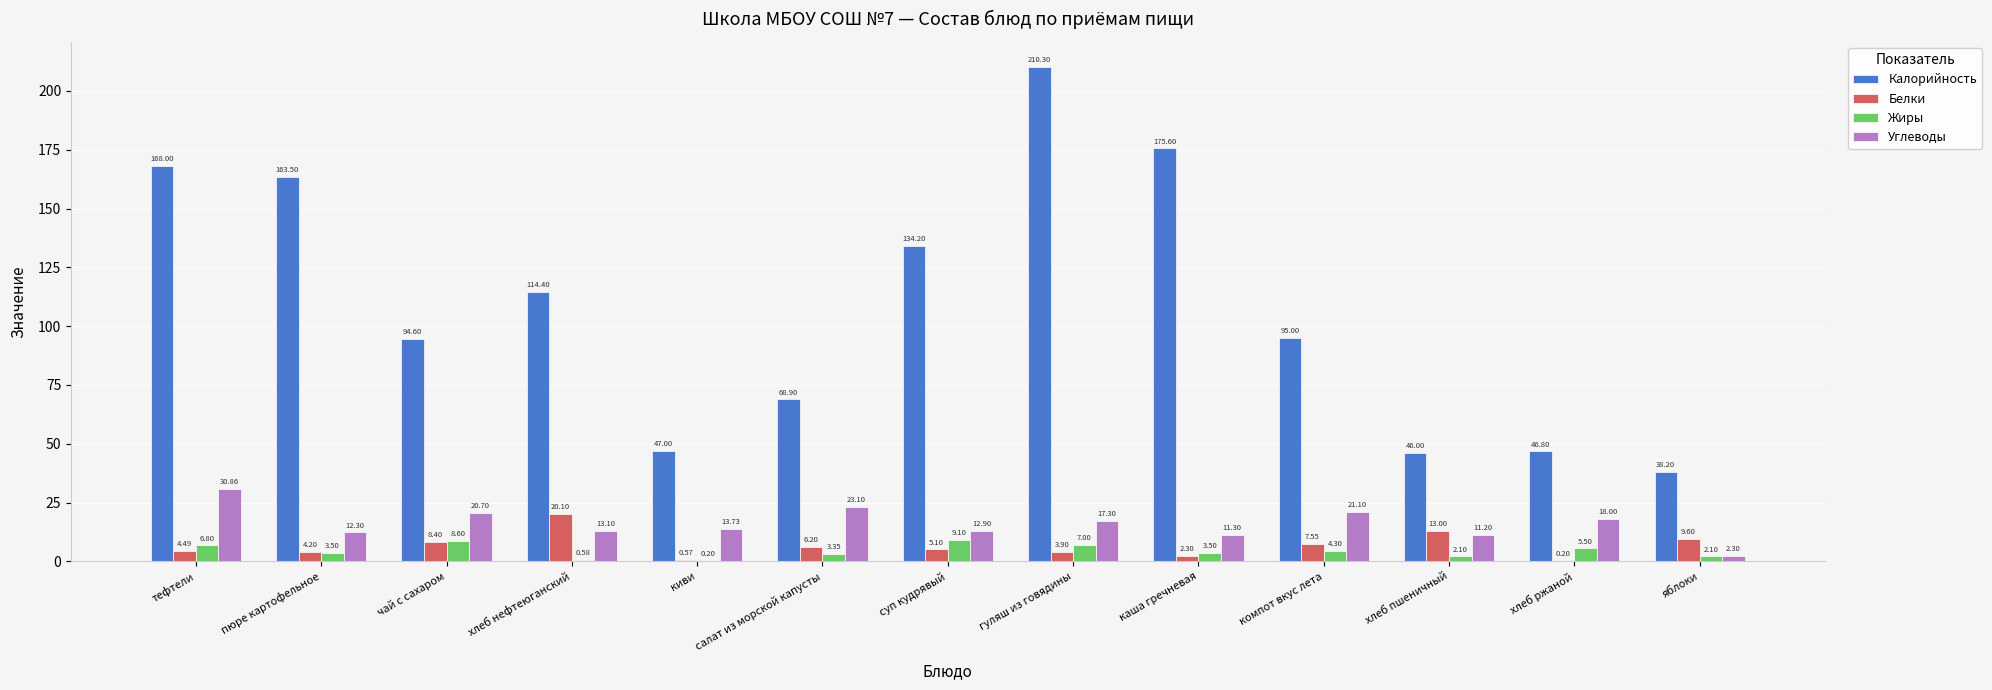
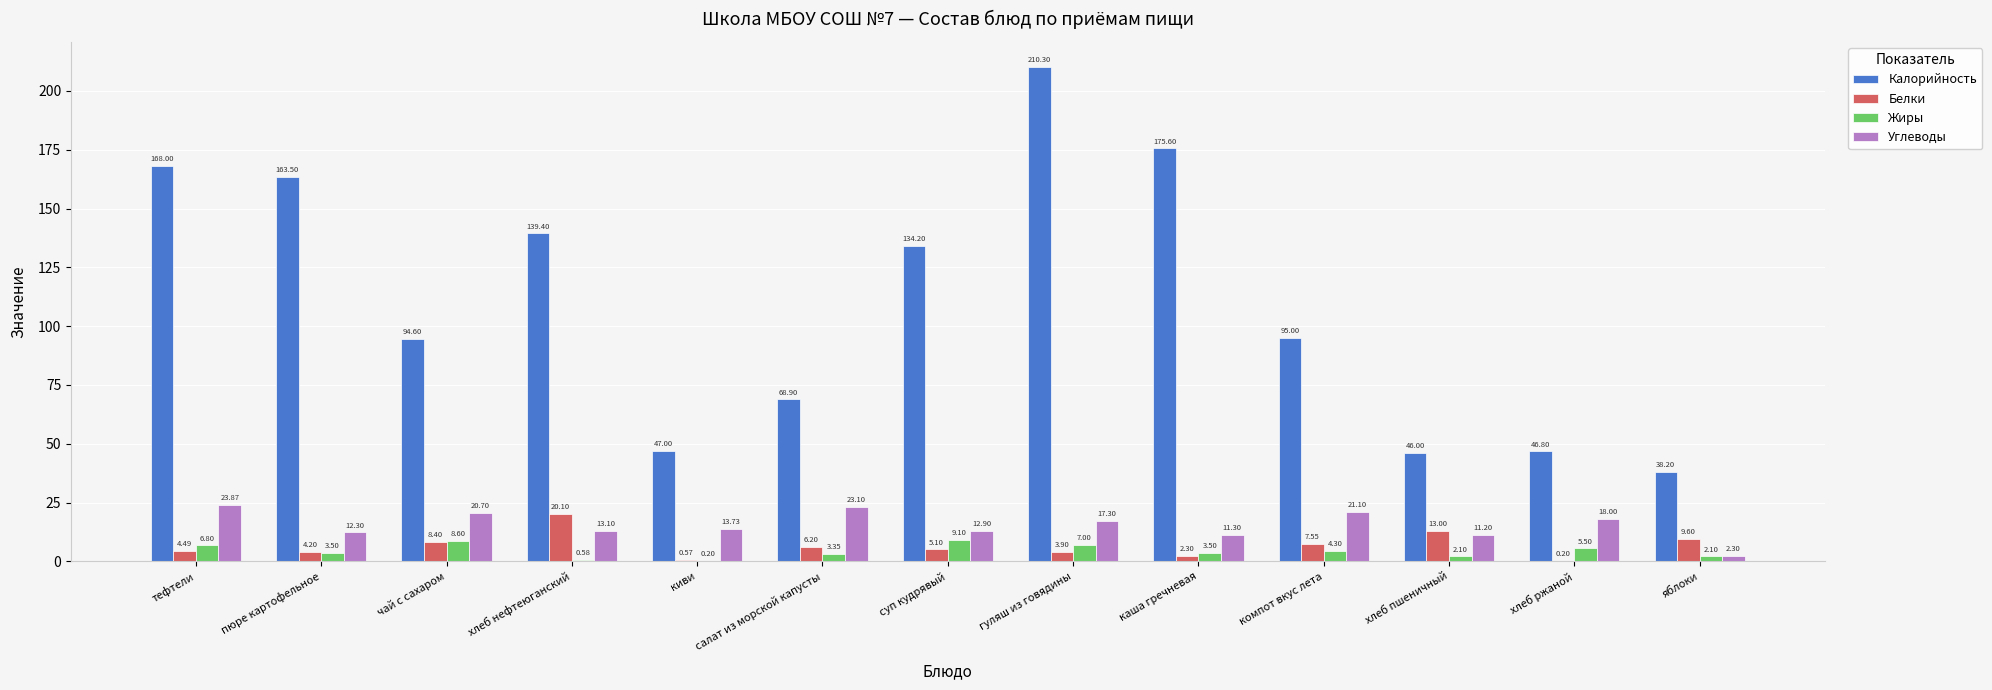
  {
    "Калорийность": {
      "тефтели": 168.00,
      "пюре картофельное": 163.50,
      "чай с сахаром": 94.60,
-     "хлеб нефтеюганский": 114.40,
+     "хлеб нефтеюганский": 139.40,
      "киви": 47.00,
      "салат из морской капусты": 68.90,
      "суп кудрявый": 134.20,
      "гуляш из говядины": 210.30,
      "каша гречневая": 175.60,
      "компот вкус лета": 95.00,
      "хлеб пшеничный": 46.00,
      "хлеб ржаной": 46.80,
      "яблоки": 38.20
    },
    "Белки": {
      "тефтели": 4.49,
      "пюре картофельное": 4.20,
      "чай с сахаром": 8.40,
      "хлеб нефтеюганский": 20.10,
      "киви": 0.57,
      "салат из морской капусты": 6.20,
      "суп кудрявый": 5.10,
      "гуляш из говядины": 3.90,
      "каша гречневая": 2.30,
      "компот вкус лета": 7.55,
      "хлеб пшеничный": 13.00,
      "хлеб ржаной": 0.20,
      "яблоки": 9.60
    },
    "Жиры": {
      "тефтели": 6.80,
      "пюре картофельное": 3.50,
      "чай с сахаром": 8.60,
      "хлеб нефтеюганский": 0.58,
      "киви": 0.20,
      "салат из морской капусты": 3.35,
      "суп кудрявый": 9.10,
      "гуляш из говядины": 7.00,
      "каша гречневая": 3.50,
      "компот вкус лета": 4.30,
      "хлеб пшеничный": 2.10,
      "хлеб ржаной": 5.50,
      "яблоки": 2.10
    },
    "Углеводы": {
-     "тефтели": 30.86,
+     "тефтели": 23.87,
      "пюре картофельное": 12.30,
      "чай с сахаром": 20.70,
      "хлеб нефтеюганский": 13.10,
      "киви": 13.73,
      "салат из морской капусты": 23.10,
      "суп кудрявый": 12.90,
      "гуляш из говядины": 17.30,
      "каша гречневая": 11.30,
      "компот вкус лета": 21.10,
      "хлеб пшеничный": 11.20,
      "хлеб ржаной": 18.00,
      "яблоки": 2.30
    }
  }
